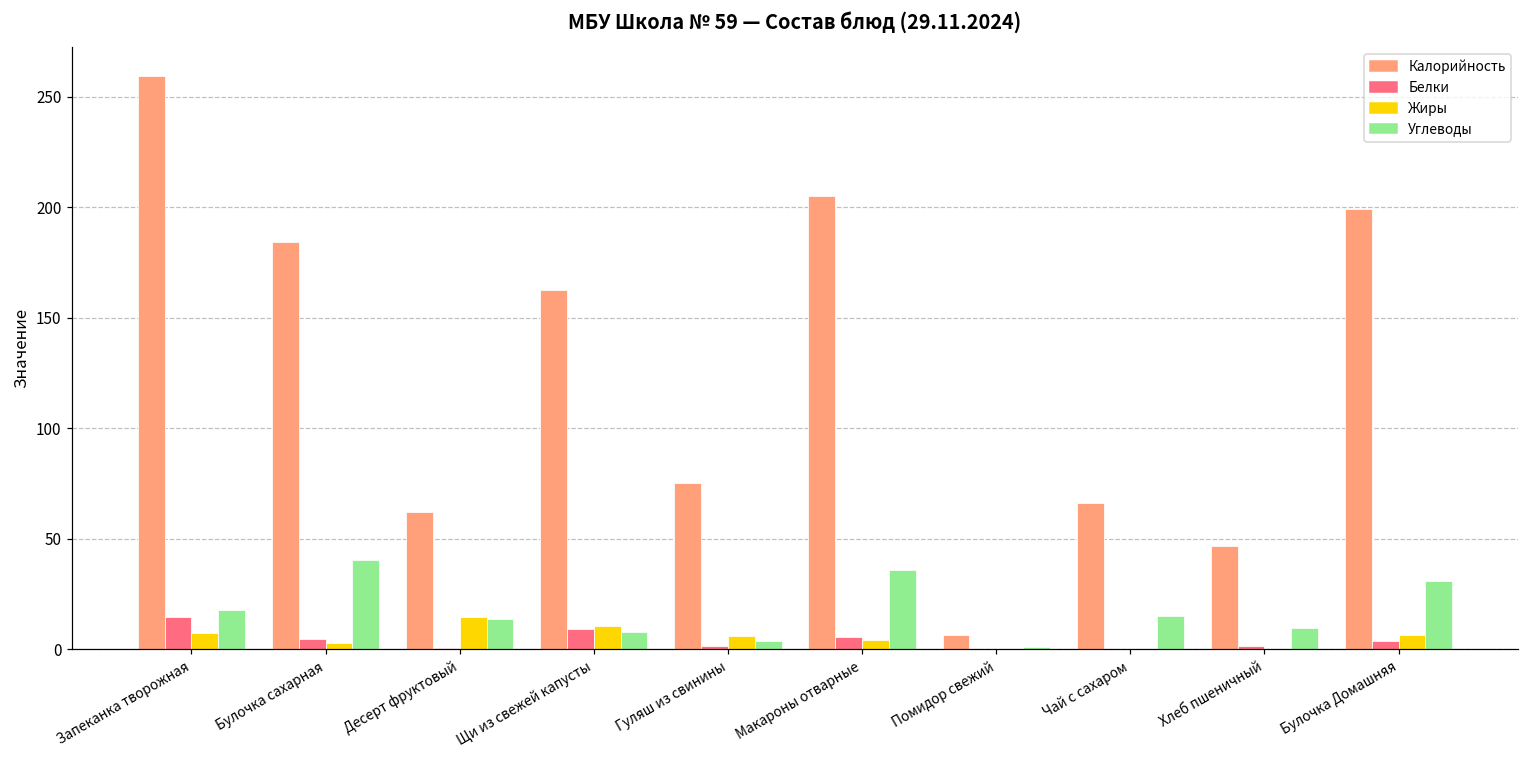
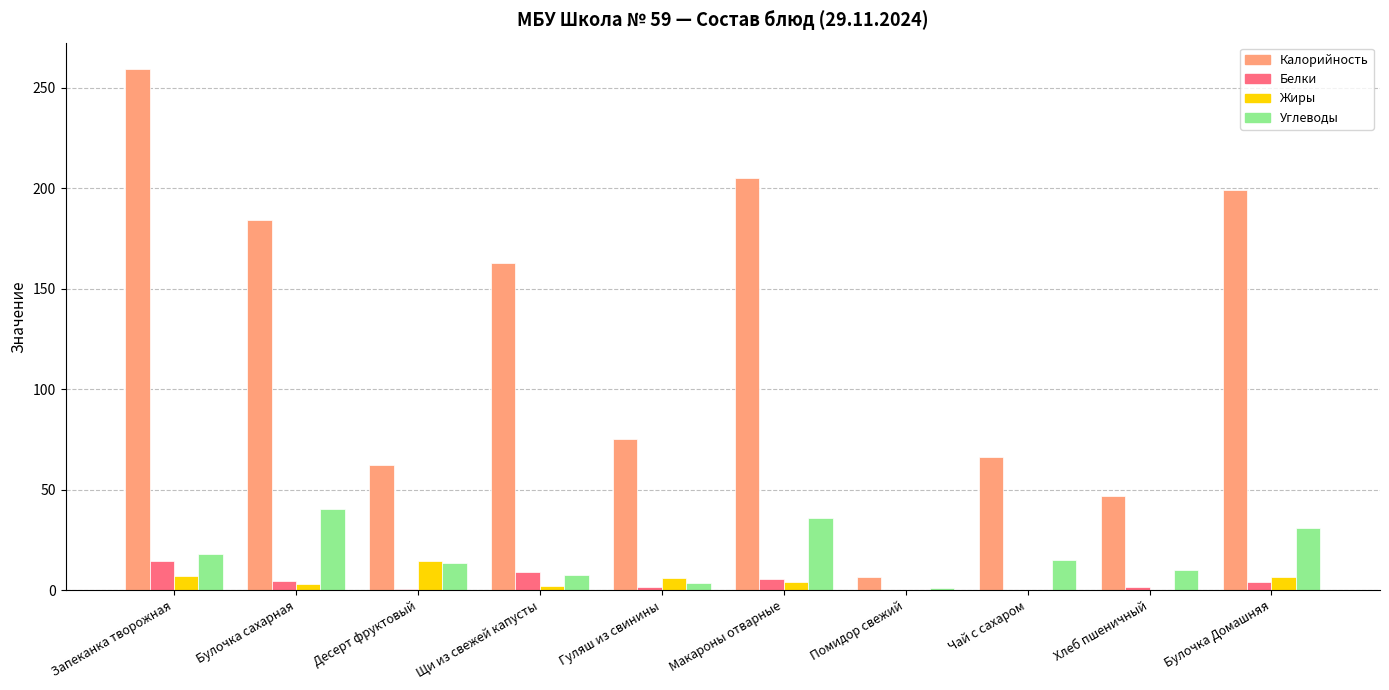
  {
    "Жиры": {
      "Запеканка творожная": 7,
      "Булочка сахарная": 3,
      "Десерт фруктовый": 15,
-     "Щи из свежей капусты": 11,
+     "Щи из свежей капусты": 2,
      "Гуляш из свинины": 6,
      "Макароны отварные": 4,
      "Чай с сахаром": 0,
      "Булочка Домашняя": 7
    },
    "Углеводы": {
      "Запеканка творожная": 18,
      "Булочка сахарная": 41,
      "Десерт фруктовый": 14,
      "Щи из свежей капусты": 8,
      "Гуляш из свинины": 4,
      "Макароны отварные": 36,
      "Чай с сахаром": 15,
      "Хлеб пшеничный": 10,
      "Булочка Домашняя": 31
    }
  }
